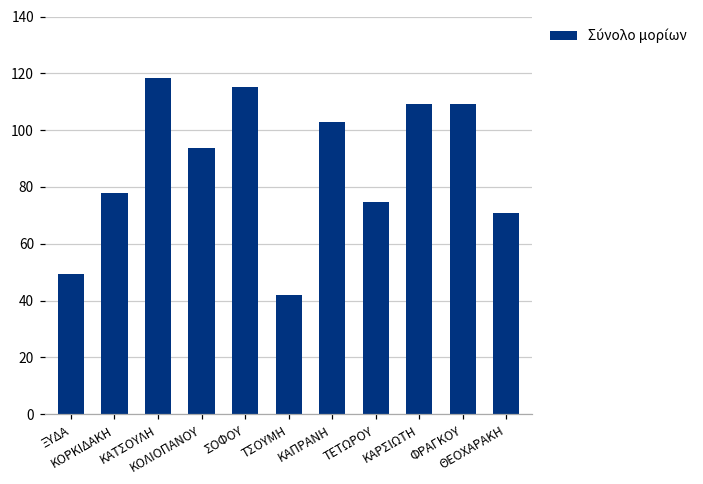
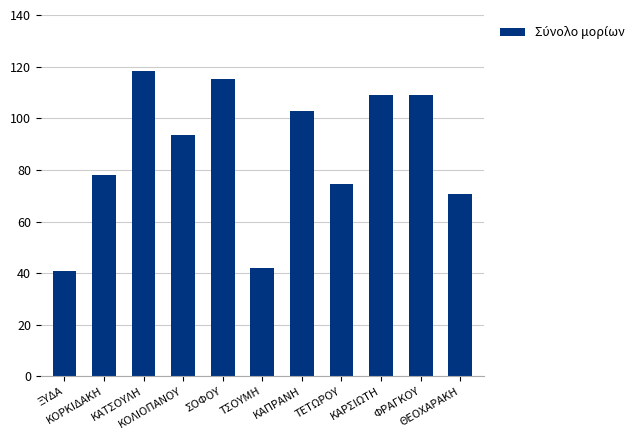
  {
-   "ΞΥΔΑ": 49,
+   "ΞΥΔΑ": 41,
    "ΚΟΡΚΙΔΑΚΗ": 78,
    "ΚΑΤΣΟΥΛΗ": 118,
    "ΚΟΛΙΟΠΑΝΟΥ": 94,
    "ΣΟΦΟΥ": 115,
    "ΤΣΟΥΜΗ": 42,
    "ΚΑΠΡΑΝΗ": 103,
    "ΤΕΤΩΡΟΥ": 75,
    "ΚΑΡΣΙΩΤΗ": 109,
    "ΦΡΑΓΚΟΥ": 109,
    "ΘΕΟΧΑΡΑΚΗ": 71
  }
